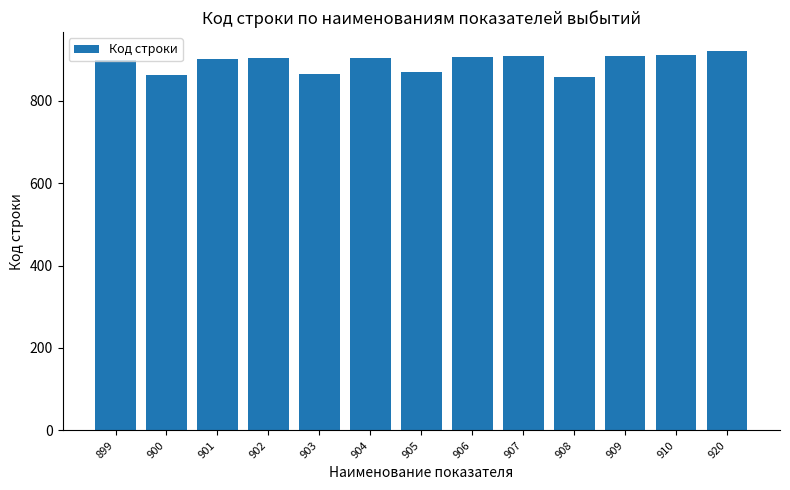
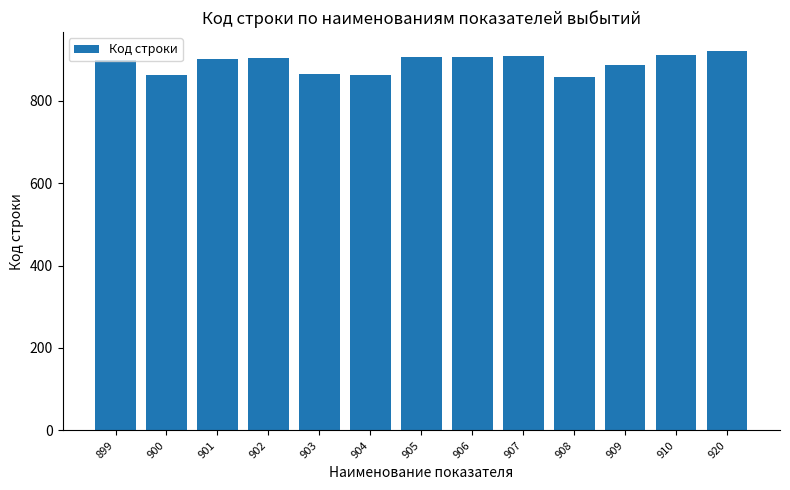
  {
    "900": 860,
    "901": 900,
    "902": 900,
    "903": 860,
-   "904": 900,
-   "905": 870,
+   "904": 860,
+   "905": 910,
    "906": 910,
    "907": 910,
    "908": 860,
-   "909": 910,
+   "909": 890,
    "910": 910,
    "920": 920
  }
